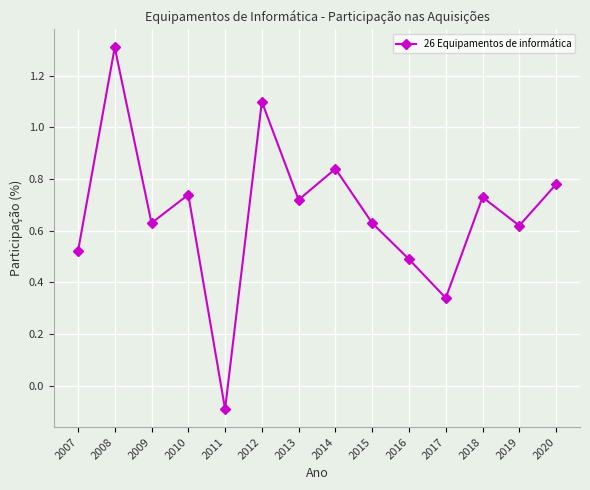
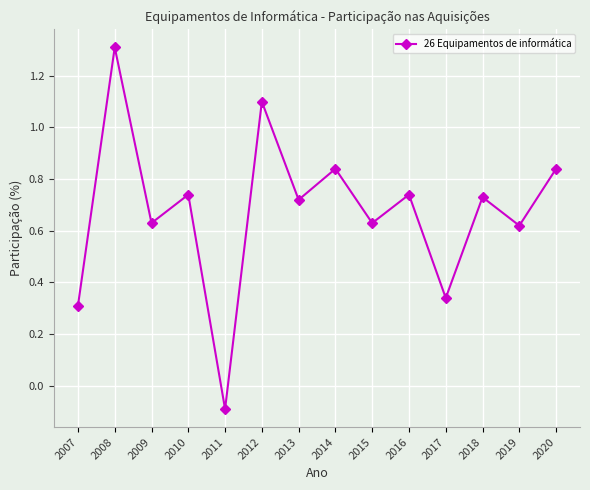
  {
-   "2007": 0.52,
+   "2007": 0.31,
    "2008": 1.31,
    "2009": 0.63,
    "2010": 0.74,
    "2011": -0.09,
    "2012": 1.10,
    "2013": 0.72,
    "2014": 0.84,
    "2015": 0.63,
-   "2016": 0.49,
+   "2016": 0.74,
    "2017": 0.34,
    "2018": 0.73,
    "2019": 0.62,
-   "2020": 0.78
+   "2020": 0.84
  }
